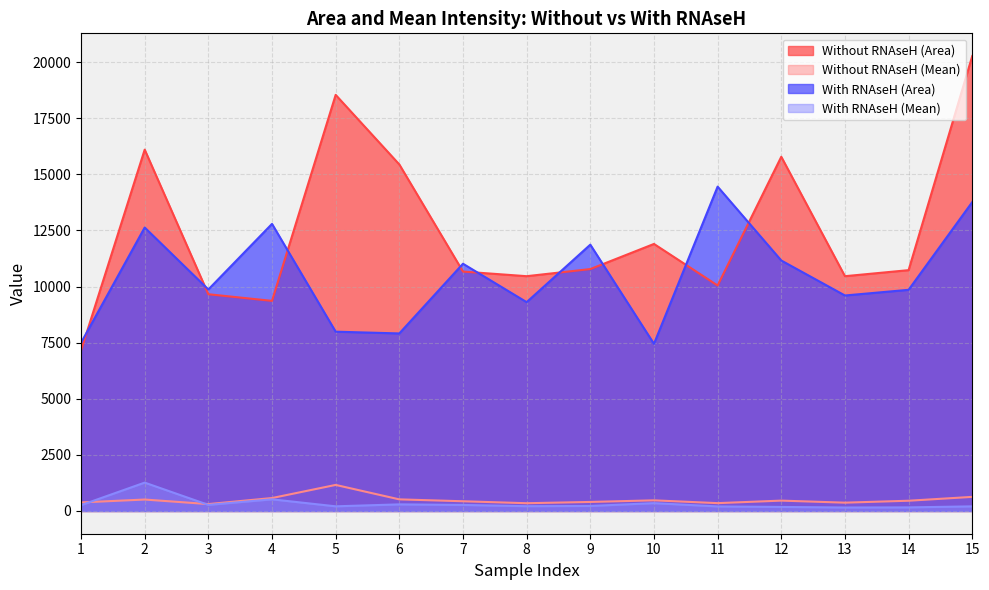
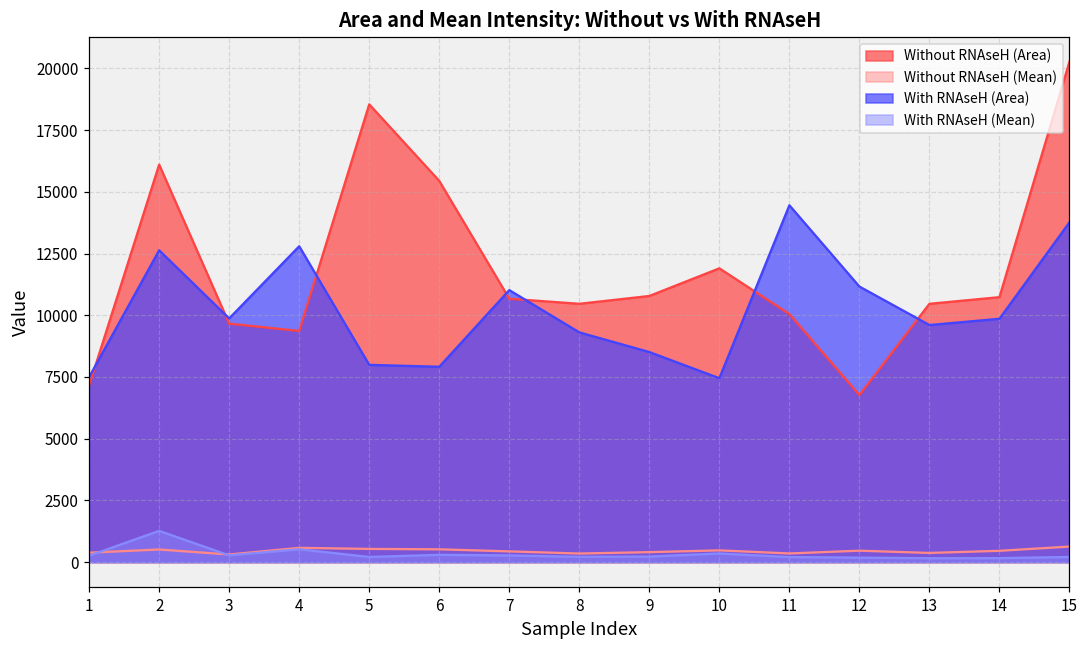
  {
    "Without RNAseH (Area)": {
      "1": 7200,
      "2": 16100,
      "3": 9700,
      "4": 9400,
      "5": 18500,
      "6": 15400,
      "7": 10700,
      "8": 10500,
      "9": 10800,
      "10": 11900,
      "11": 10000,
-     "12": 15800,
+     "12": 6800,
      "13": 10500,
      "14": 10700,
      "15": 20300
    },
    "Without RNAseH (Mean)": {
      "1": 400,
      "2": 500,
-     "5": 1200,
+     "5": 500,
      "6": 500,
      "7": 400,
      "8": 300,
      "9": 400,
      "10": 500,
      "11": 300,
      "12": 500,
      "13": 400,
      "14": 500,
      "15": 600
    },
    "With RNAseH (Area)": {
      "1": 7500,
      "2": 12600,
      "3": 9900,
      "4": 12800,
      "5": 8000,
      "6": 7900,
      "7": 11000,
      "8": 9300,
-     "9": 11900,
+     "9": 8500,
      "10": 7400,
      "11": 14500,
      "12": 11200,
      "13": 9600,
      "14": 9900,
      "15": 13800
    },
    "With RNAseH (Mean)": {
      "1": 300,
      "2": 1300,
      "5": 200,
      "6": 300,
      "7": 300,
      "8": 200,
      "9": 200,
      "10": 300,
      "11": 200,
      "12": 200,
      "13": 200,
      "14": 200,
      "15": 200
    }
  }
